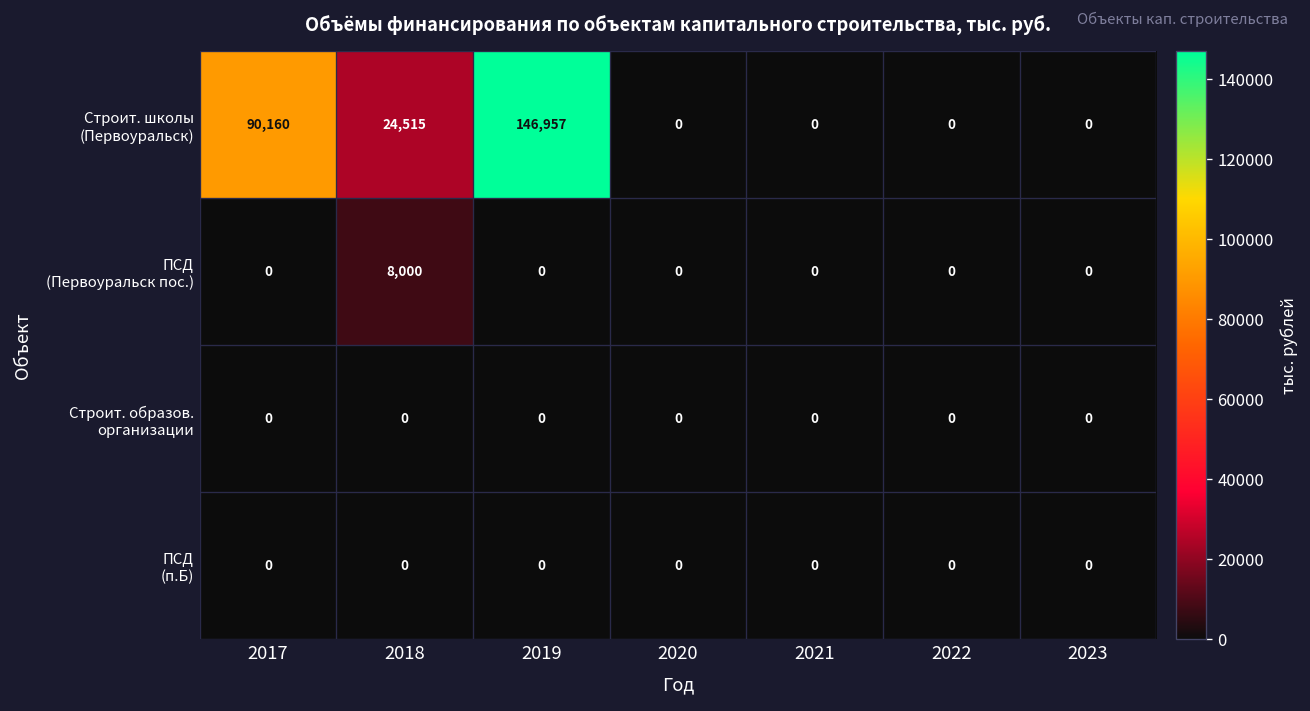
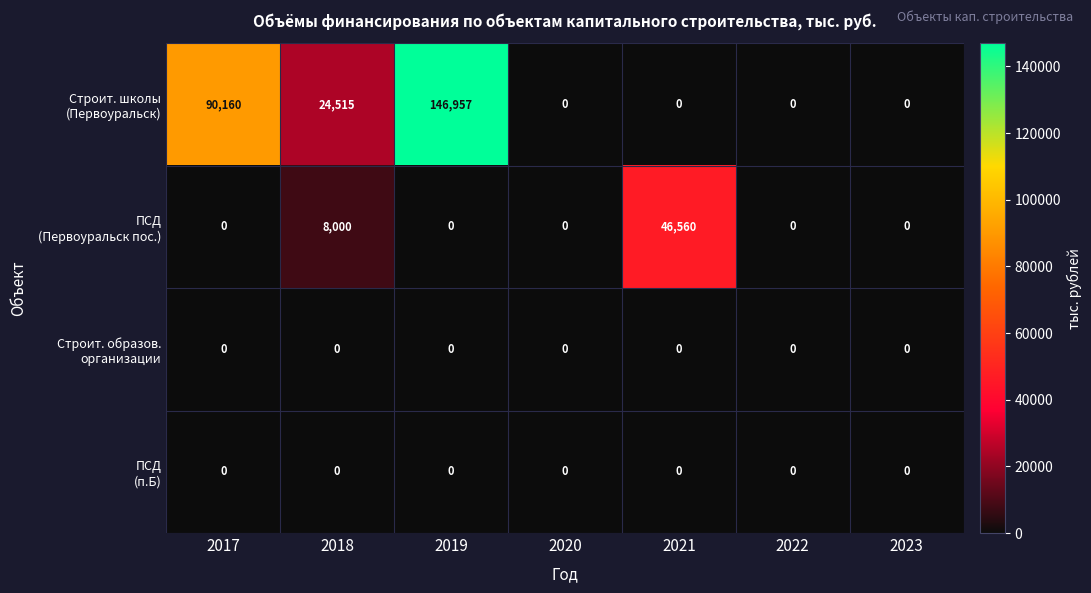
  {
    "Строит. школы (Первоуральск)": {
      "2017": "90,160",
      "2018": "24,515",
      "2019": "146,957",
      "2020": "0",
      "2021": "0",
      "2022": "0",
      "2023": "0"
    },
    "ПСД (Первоуральск пос.)": {
      "2017": "0",
      "2018": "8,000",
      "2019": "0",
      "2020": "0",
-     "2021": "0",
+     "2021": "46,560",
      "2022": "0",
      "2023": "0"
    },
    "Строит. образов. организации": {
      "2017": "0",
      "2018": "0",
      "2019": "0",
      "2020": "0",
      "2021": "0",
      "2022": "0",
      "2023": "0"
    },
    "ПСД (п.Б)": {
      "2017": "0",
      "2018": "0",
      "2019": "0",
      "2020": "0",
      "2021": "0",
      "2022": "0",
      "2023": "0"
    }
  }
